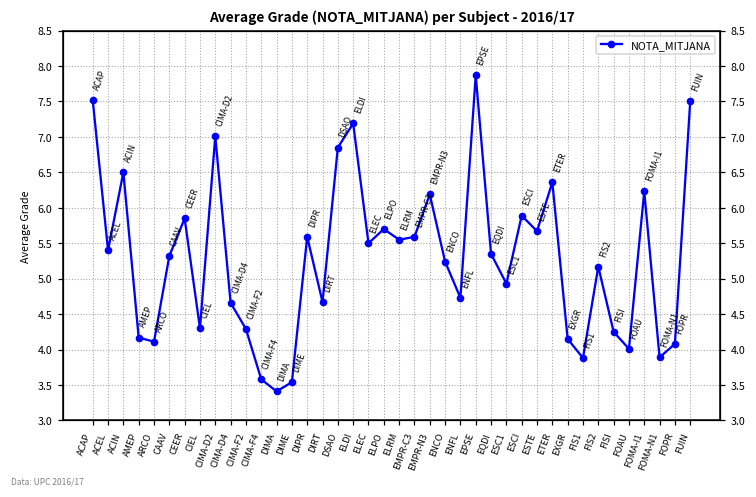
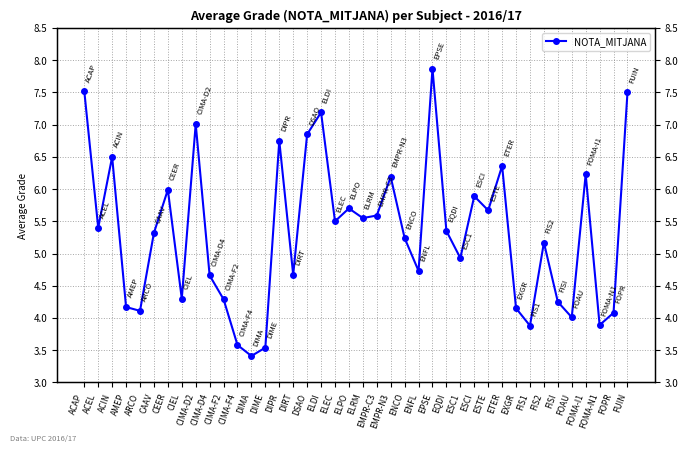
  {
    "ACAP": 7.5,
    "ACEL": 5.4,
    "ACIN": 6.5,
    "AMEP": 4.2,
    "ARCO": 4.1,
    "CAAV": 5.3,
-   "CEER": 5.9,
+   "CEER": 6.0,
    "CIEL": 4.3,
    "CIMA-D2": 7.0,
    "CIMA-D4": 4.7,
    "CIMA-F2": 4.3,
    "CIMA-F4": 3.6,
    "DIMA": 3.4,
    "DIME": 3.5,
-   "DIPR": 5.6,
+   "DIPR": 6.8,
    "DIRT": 4.7,
    "DSAO": 6.9,
    "ELDI": 7.2,
    "ELEC": 5.5,
    "ELPO": 5.7,
    "ELRM": 5.6,
    "EMPR-C3": 5.6,
    "EMPR-N3": 6.2,
    "ENCO": 5.2,
    "ENFL": 4.7,
    "EPSE": 7.9,
    "EQDI": 5.4,
    "ESC1": 4.9,
    "ESCI": 5.9,
    "ESTE": 5.7,
    "ETER": 6.4,
    "EXGR": 4.2,
    "FIS1": 3.9,
    "FIS2": 5.2,
    "FISI": 4.3,
    "FOAU": 4.0,
    "FOMA-I1": 6.2,
    "FOMA-N1": 3.9,
    "FOPR": 4.1,
    "FUIN": 7.5
  }
